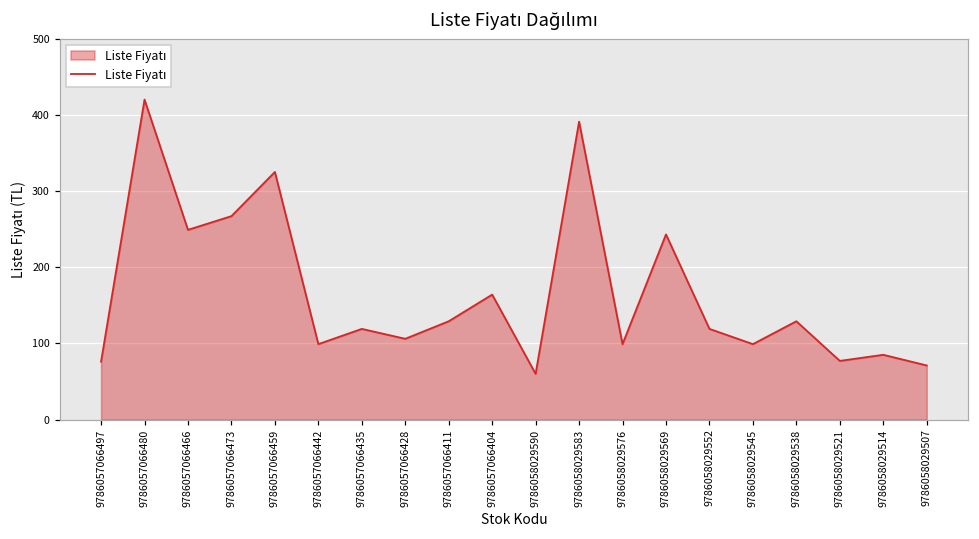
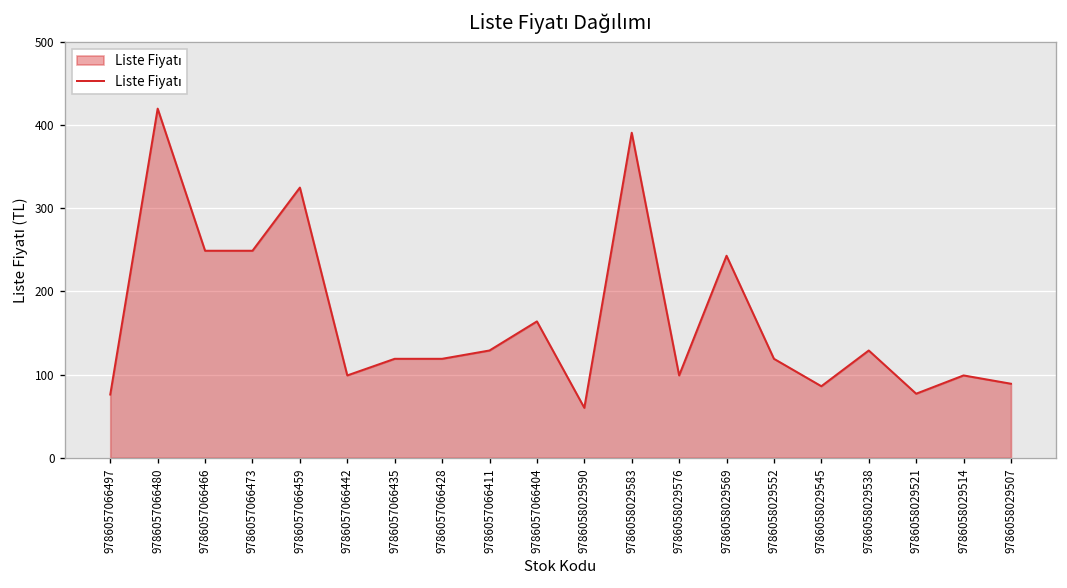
  {
    "9786057066497": 80,
    "9786057066480": 420,
    "9786057066466": 250,
-   "9786057066473": 270,
+   "9786057066473": 250,
    "9786057066459": 330,
    "9786057066442": 100,
    "9786057066435": 120,
-   "9786057066428": 110,
+   "9786057066428": 120,
    "9786057066411": 130,
    "9786057066404": 160,
    "9786058029590": 60,
    "9786058029583": 390,
    "9786058029576": 100,
    "9786058029569": 240,
    "9786058029552": 120,
-   "9786058029545": 100,
+   "9786058029545": 90,
    "9786058029538": 130,
    "9786058029521": 80,
-   "9786058029514": 90,
-   "9786058029507": 70
+   "9786058029514": 100,
+   "9786058029507": 90
  }
